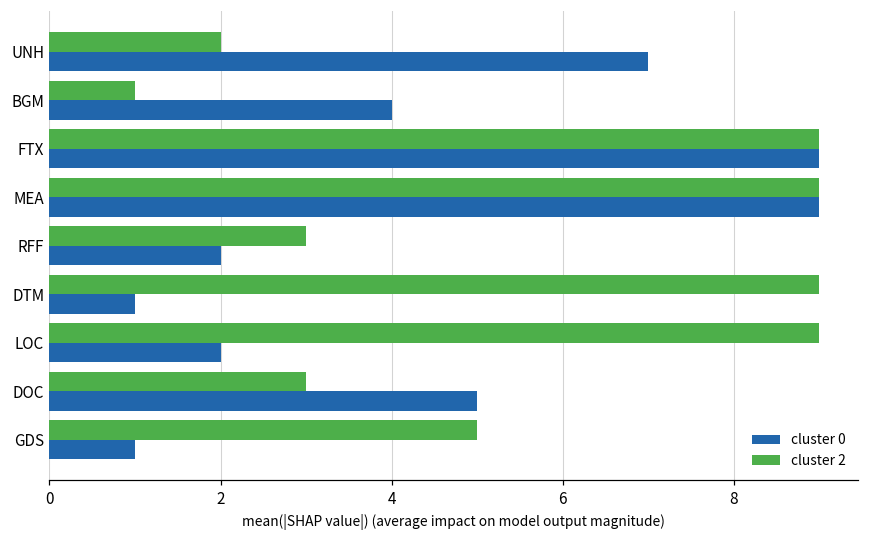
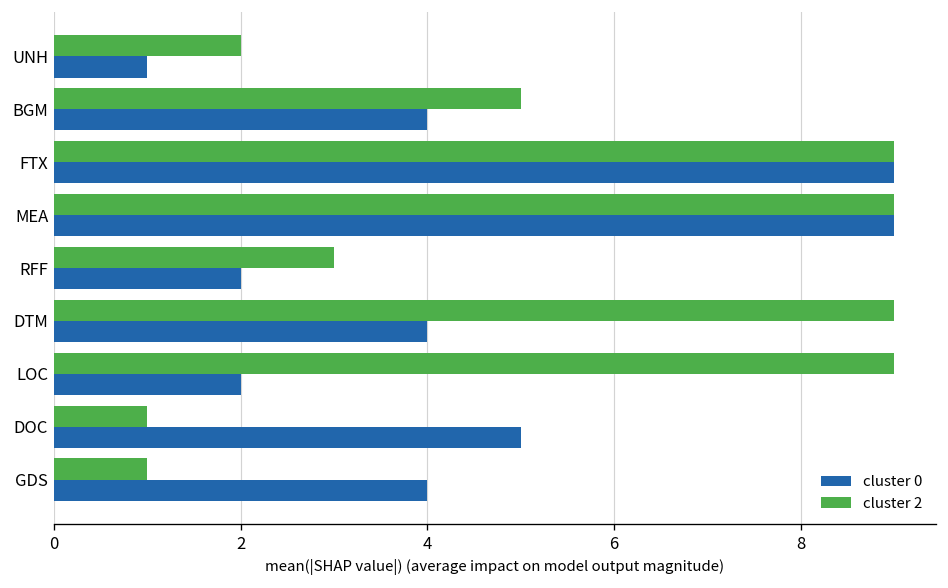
  {
    "cluster 0": {
-     "UNH": 7,
+     "UNH": 1,
      "BGM": 4,
      "FTX": 9,
      "MEA": 9,
      "RFF": 2,
-     "DTM": 1,
+     "DTM": 4,
      "LOC": 2,
      "DOC": 5,
-     "GDS": 1
+     "GDS": 4
    },
    "cluster 2": {
      "UNH": 2,
-     "BGM": 1,
+     "BGM": 5,
      "FTX": 9,
      "MEA": 9,
      "RFF": 3,
      "DTM": 9,
      "LOC": 9,
-     "DOC": 3,
-     "GDS": 5
+     "DOC": 1,
+     "GDS": 1
    }
  }
